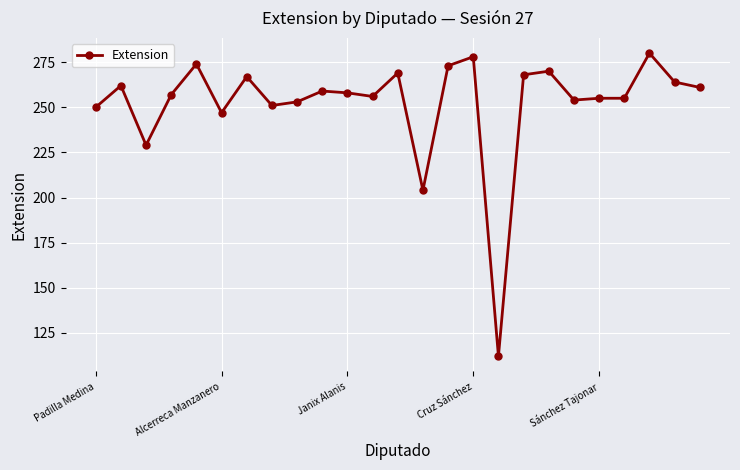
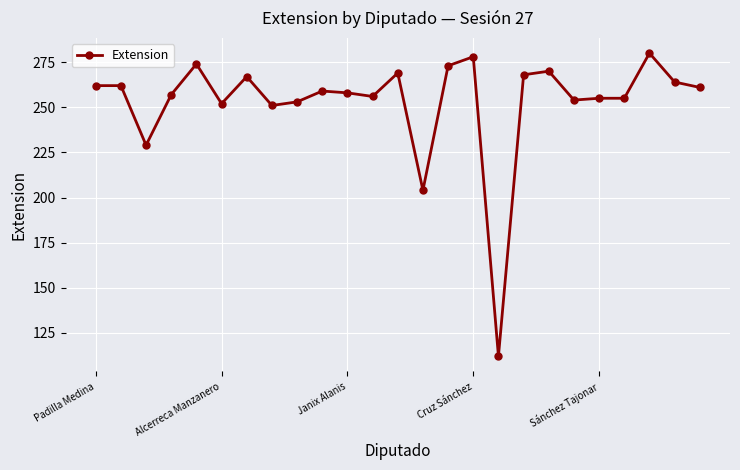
  {
-   "Padilla Medina": 250,
-   "Alcerreca Manzanero": 247,
+   "Padilla Medina": 262,
+   "Alcerreca Manzanero": 252,
    "Janix Alanis": 258,
    "Cruz Sánchez": 278,
    "Sánchez Tajonar": 255
  }
